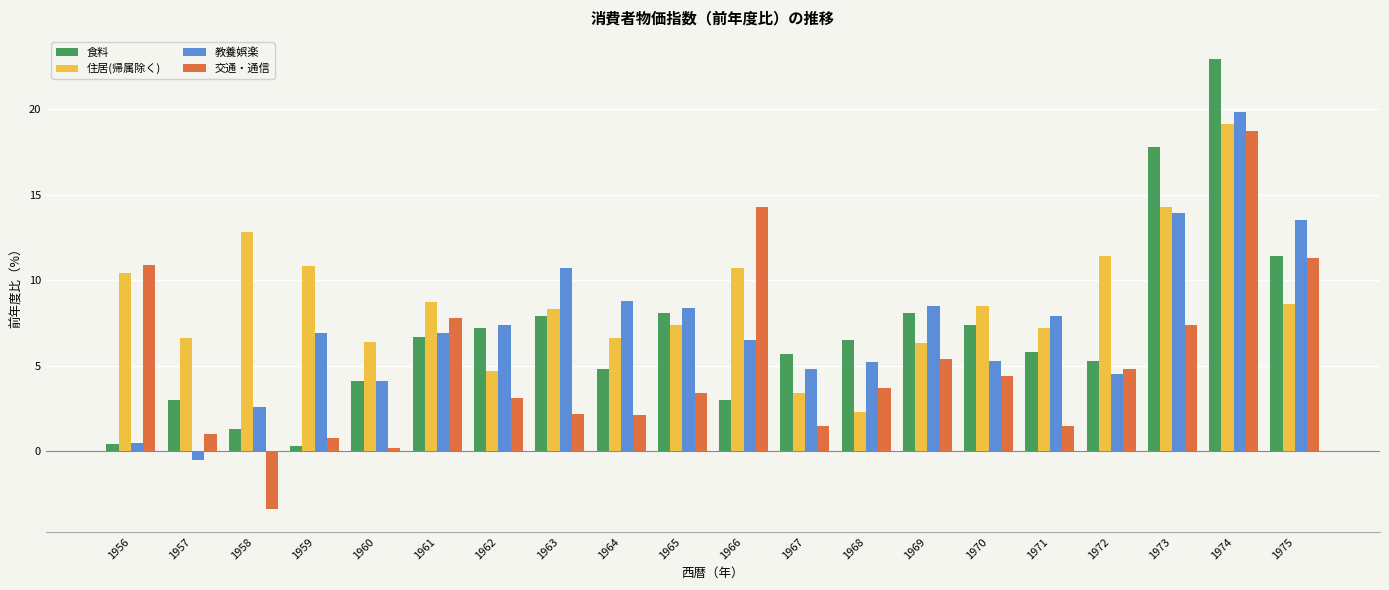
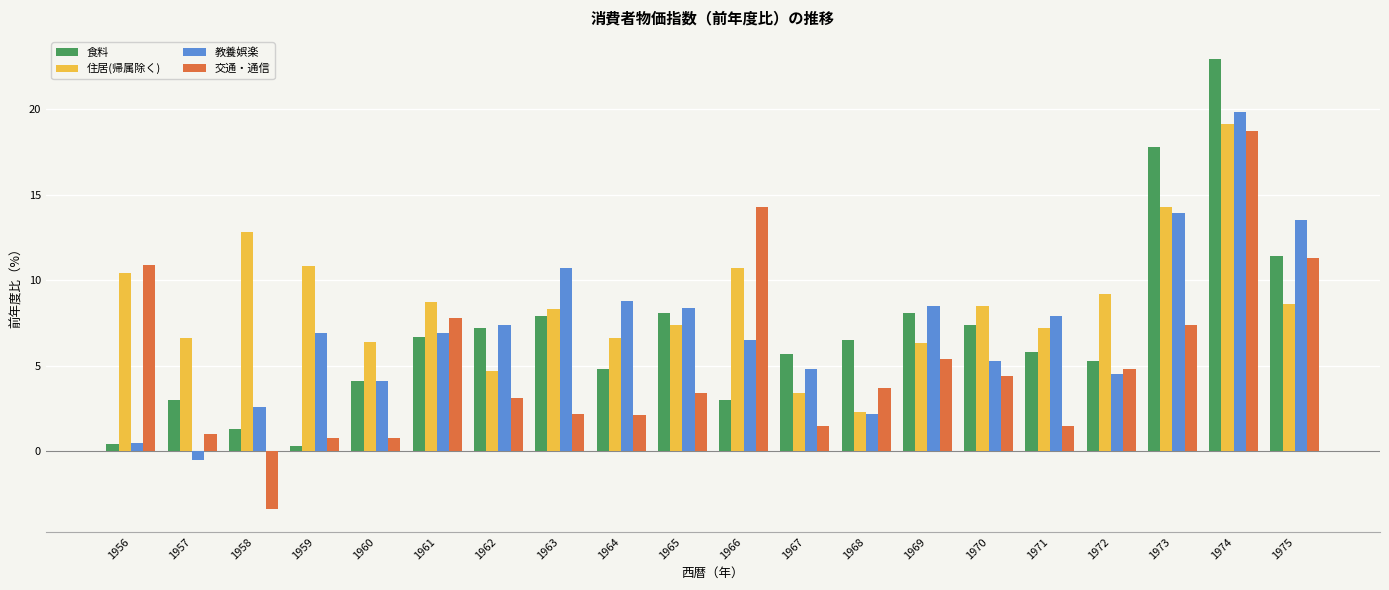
  {
    "食料": {
      "1956": 0.4,
      "1957": 3.0,
      "1958": 1.3,
      "1959": 0.3,
      "1960": 4.1,
      "1961": 6.7,
      "1962": 7.2,
      "1963": 7.9,
      "1964": 4.8,
      "1965": 8.1,
      "1966": 3.0,
      "1967": 5.7,
      "1968": 6.5,
      "1969": 8.1,
      "1970": 7.4,
      "1971": 5.8,
      "1972": 5.3,
      "1973": 17.8,
      "1974": 22.9,
      "1975": 11.4
    },
    "住居(帰属除く)": {
      "1956": 10.4,
      "1957": 6.6,
      "1958": 12.8,
      "1959": 10.8,
      "1960": 6.4,
      "1961": 8.7,
      "1962": 4.7,
      "1963": 8.3,
      "1964": 6.6,
      "1965": 7.4,
      "1966": 10.7,
      "1967": 3.4,
      "1968": 2.3,
      "1969": 6.3,
      "1970": 8.5,
      "1971": 7.2,
-     "1972": 11.4,
+     "1972": 9.2,
      "1973": 14.3,
      "1974": 19.1,
      "1975": 8.6
    },
    "教養娯楽": {
      "1956": 0.5,
      "1957": -0.5,
      "1958": 2.6,
      "1959": 6.9,
      "1960": 4.1,
      "1961": 6.9,
      "1962": 7.4,
      "1963": 10.7,
      "1964": 8.8,
      "1965": 8.4,
      "1966": 6.5,
      "1967": 4.8,
-     "1968": 5.2,
+     "1968": 2.2,
      "1969": 8.5,
      "1970": 5.3,
      "1971": 7.9,
      "1972": 4.5,
      "1973": 13.9,
      "1974": 19.8,
      "1975": 13.5
    },
    "交通・通信": {
      "1956": 10.9,
      "1957": 1.0,
      "1958": -3.4,
      "1959": 0.8,
-     "1960": 0.2,
+     "1960": 0.8,
      "1961": 7.8,
      "1962": 3.1,
      "1963": 2.2,
      "1964": 2.1,
      "1965": 3.4,
      "1966": 14.3,
      "1967": 1.5,
      "1968": 3.7,
      "1969": 5.4,
      "1970": 4.4,
      "1971": 1.5,
      "1972": 4.8,
      "1973": 7.4,
      "1974": 18.7,
      "1975": 11.3
    }
  }
